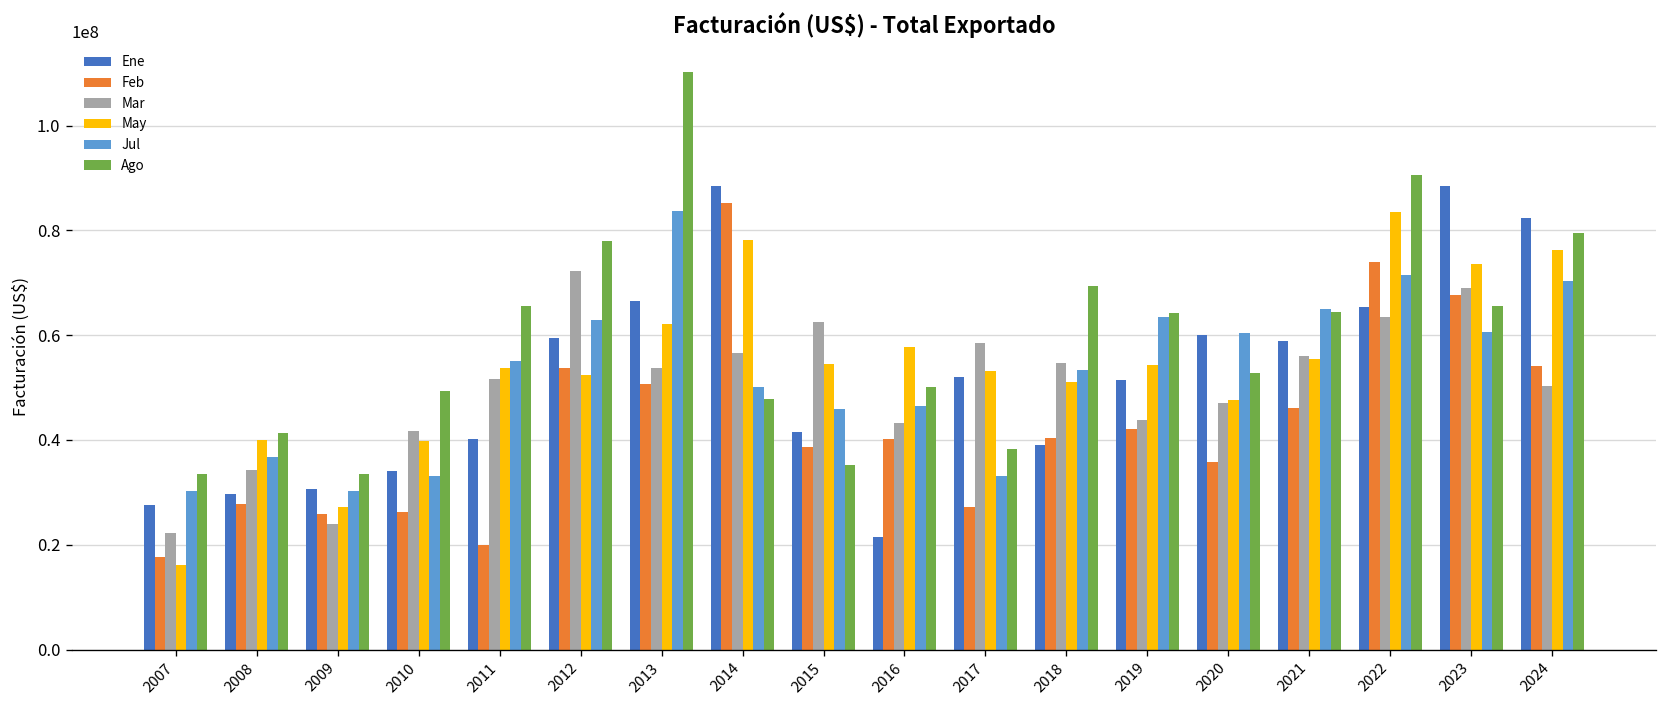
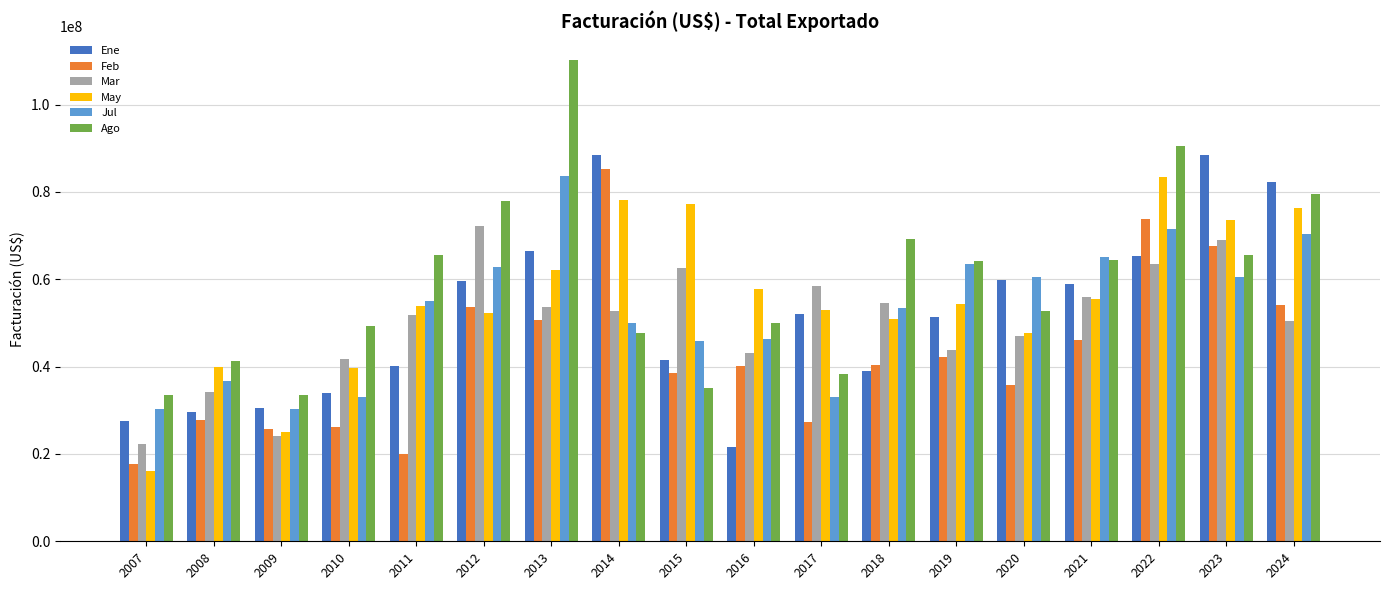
  {
    "Feb": {
      "2007": 18000000,
      "2008": 28000000,
      "2009": 26000000,
      "2010": 26000000,
      "2011": 20000000,
      "2012": 54000000,
      "2013": 51000000,
      "2014": 85000000,
      "2015": 39000000,
      "2016": 40000000,
      "2017": 27000000,
      "2018": 40000000,
      "2019": 42000000,
      "2020": 36000000,
      "2021": 46000000,
      "2022": 74000000,
      "2023": 68000000,
      "2024": 54000000
    },
    "Mar": {
      "2007": 22000000,
      "2008": 34000000,
      "2009": 24000000,
      "2010": 42000000,
      "2011": 52000000,
      "2012": 72000000,
      "2013": 54000000,
-     "2014": 57000000,
+     "2014": 53000000,
      "2015": 63000000,
      "2016": 43000000,
      "2017": 59000000,
      "2018": 55000000,
      "2019": 44000000,
      "2020": 47000000,
      "2021": 56000000,
      "2022": 63000000,
      "2023": 69000000,
      "2024": 50000000
    },
    "May": {
      "2007": 16000000,
      "2008": 40000000,
-     "2009": 27000000,
+     "2009": 25000000,
      "2010": 40000000,
      "2011": 54000000,
      "2012": 52000000,
      "2013": 62000000,
      "2014": 78000000,
-     "2015": 55000000,
+     "2015": 77000000,
      "2016": 58000000,
      "2017": 53000000,
      "2018": 51000000,
      "2019": 54000000,
      "2020": 48000000,
      "2021": 56000000,
      "2022": 84000000,
      "2023": 74000000,
      "2024": 76000000
    },
    "Ago": {
      "2007": 33000000,
      "2008": 41000000,
      "2009": 34000000,
      "2010": 49000000,
      "2011": 66000000,
      "2012": 78000000,
      "2013": 110000000,
      "2014": 48000000,
      "2015": 35000000,
      "2016": 50000000,
      "2017": 38000000,
      "2018": 69000000,
      "2019": 64000000,
      "2020": 53000000,
      "2021": 64000000,
      "2022": 91000000,
      "2023": 65000000,
      "2024": 79000000
    }
  }
